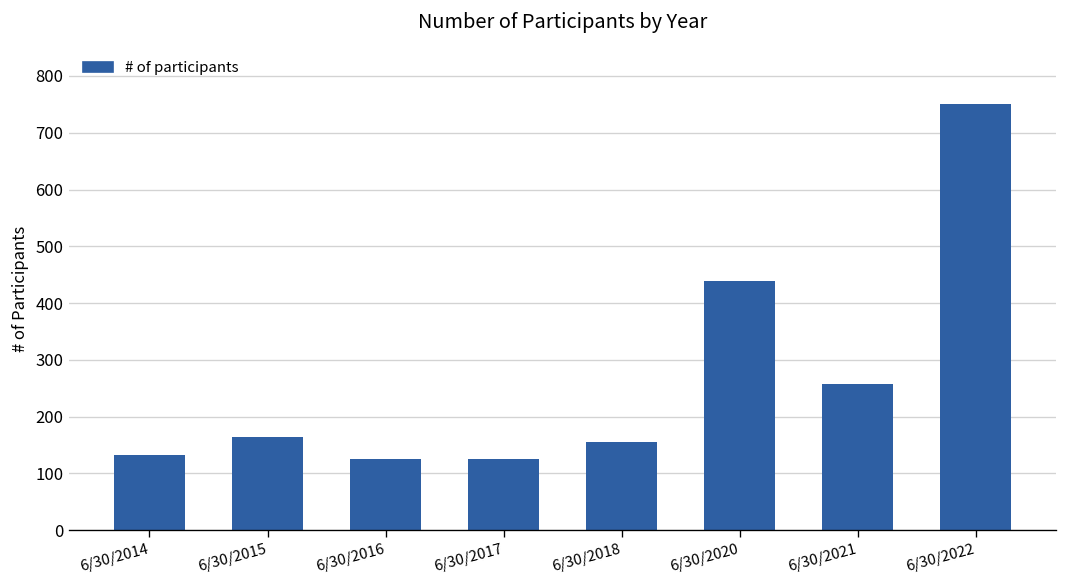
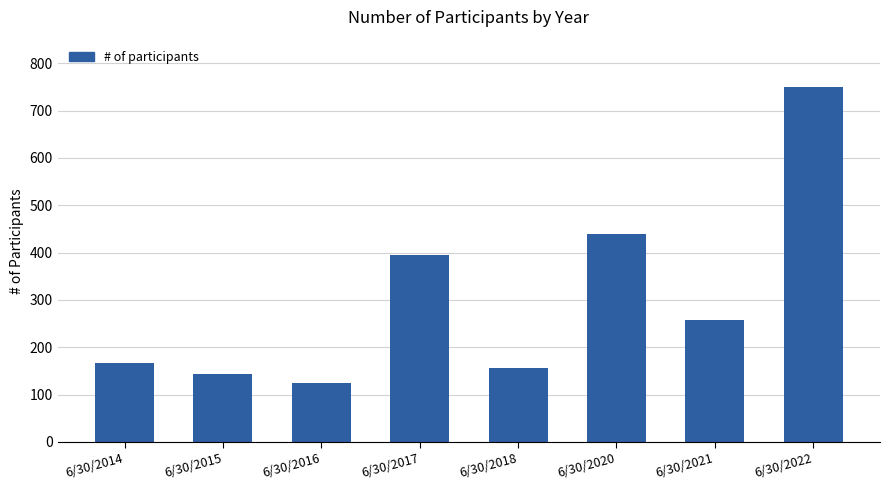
  {
-   "6/30/2014": 130,
-   "6/30/2015": 160,
+   "6/30/2014": 170,
+   "6/30/2015": 140,
    "6/30/2016": 130,
-   "6/30/2017": 130,
+   "6/30/2017": 400,
    "6/30/2018": 160,
    "6/30/2020": 440,
    "6/30/2021": 260,
    "6/30/2022": 750
  }
